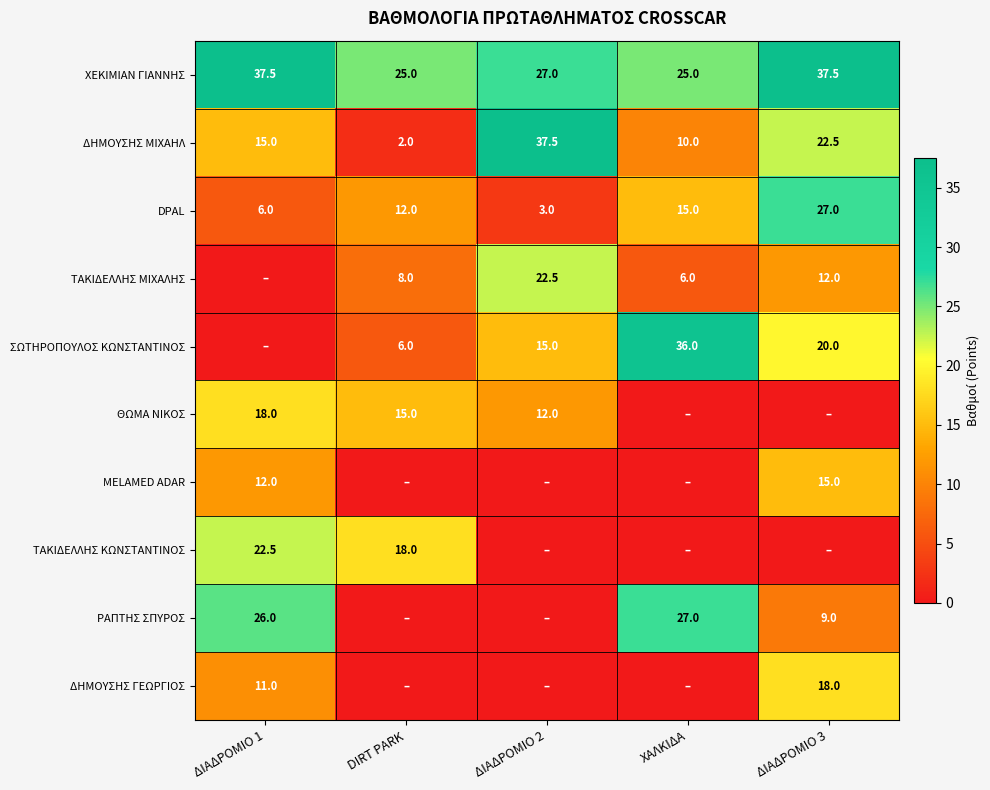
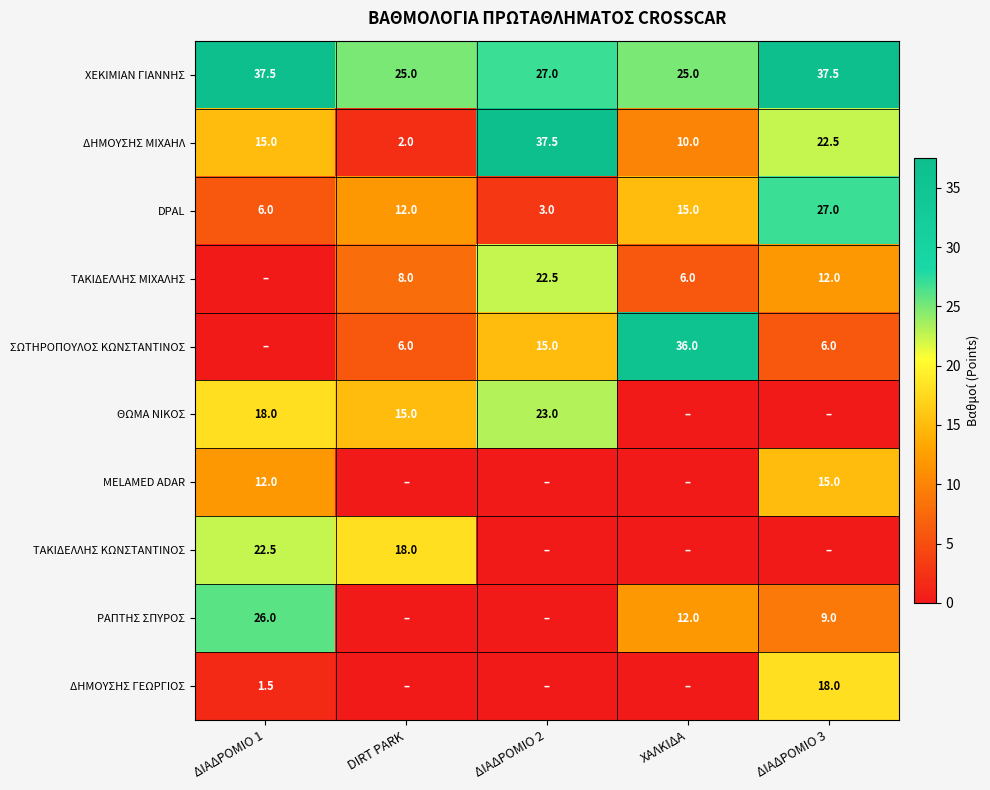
  {
    "ΧΕΚΙΜΙΑΝ ΓΙΑΝΝΗΣ": {
      "ΔΙΑΔΡΟΜΙΟ 1": 37.5,
      "DIRT PARK": 25.0,
      "ΔΙΑΔΡΟΜΙΟ 2": 27.0,
      "ΧΑΛΚΙΔΑ": 25.0,
      "ΔΙΑΔΡΟΜΙΟ 3": 37.5
    },
    "ΔΗΜΟΥΣΗΣ ΜΙΧΑΗΛ": {
      "ΔΙΑΔΡΟΜΙΟ 1": 15.0,
      "DIRT PARK": 2.0,
      "ΔΙΑΔΡΟΜΙΟ 2": 37.5,
      "ΧΑΛΚΙΔΑ": 10.0,
      "ΔΙΑΔΡΟΜΙΟ 3": 22.5
    },
    "DPAL": {
      "ΔΙΑΔΡΟΜΙΟ 1": 6.0,
      "DIRT PARK": 12.0,
      "ΔΙΑΔΡΟΜΙΟ 2": 3.0,
      "ΧΑΛΚΙΔΑ": 15.0,
      "ΔΙΑΔΡΟΜΙΟ 3": 27.0
    },
    "ΤΑΚΙΔΕΛΛΗΣ ΜΙΧΑΛΗΣ": {
      "DIRT PARK": 8.0,
      "ΔΙΑΔΡΟΜΙΟ 2": 22.5,
      "ΧΑΛΚΙΔΑ": 6.0,
      "ΔΙΑΔΡΟΜΙΟ 3": 12.0
    },
    "ΣΩΤΗΡΟΠΟΥΛΟΣ ΚΩΝΣΤΑΝΤΙΝΟΣ": {
      "DIRT PARK": 6.0,
      "ΔΙΑΔΡΟΜΙΟ 2": 15.0,
      "ΧΑΛΚΙΔΑ": 36.0,
-     "ΔΙΑΔΡΟΜΙΟ 3": 20.0
+     "ΔΙΑΔΡΟΜΙΟ 3": 6.0
    },
    "ΘΩΜΑ ΝΙΚΟΣ": {
      "ΔΙΑΔΡΟΜΙΟ 1": 18.0,
      "DIRT PARK": 15.0,
-     "ΔΙΑΔΡΟΜΙΟ 2": 12.0
+     "ΔΙΑΔΡΟΜΙΟ 2": 23.0
    },
    "MELAMED ADAR": {
      "ΔΙΑΔΡΟΜΙΟ 1": 12.0,
      "ΔΙΑΔΡΟΜΙΟ 3": 15.0
    },
    "ΤΑΚΙΔΕΛΛΗΣ ΚΩΝΣΤΑΝΤΙΝΟΣ": {
      "ΔΙΑΔΡΟΜΙΟ 1": 22.5,
      "DIRT PARK": 18.0
    },
    "ΡΑΠΤΗΣ ΣΠΥΡΟΣ": {
      "ΔΙΑΔΡΟΜΙΟ 1": 26.0,
-     "ΧΑΛΚΙΔΑ": 27.0,
+     "ΧΑΛΚΙΔΑ": 12.0,
      "ΔΙΑΔΡΟΜΙΟ 3": 9.0
    },
    "ΔΗΜΟΥΣΗΣ ΓΕΩΡΓΙΟΣ": {
-     "ΔΙΑΔΡΟΜΙΟ 1": 11.0,
+     "ΔΙΑΔΡΟΜΙΟ 1": 1.5,
      "ΔΙΑΔΡΟΜΙΟ 3": 18.0
    }
  }
